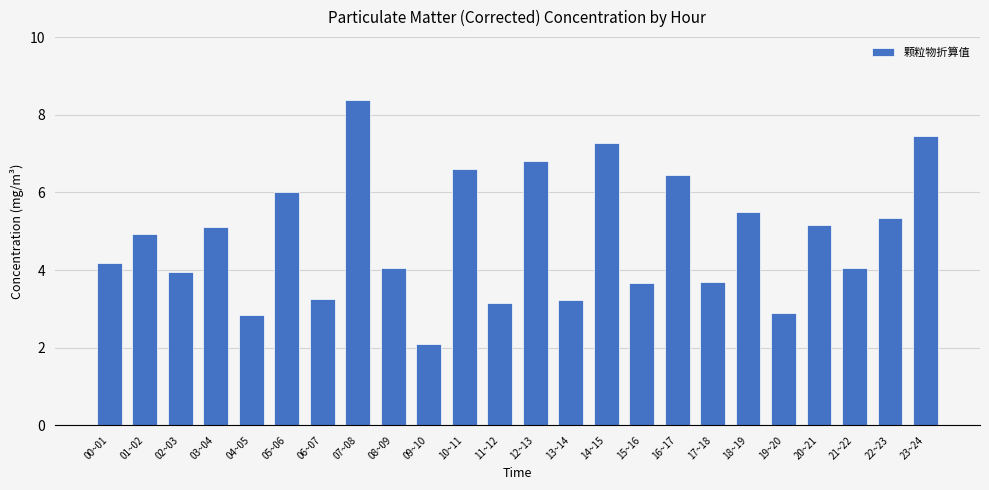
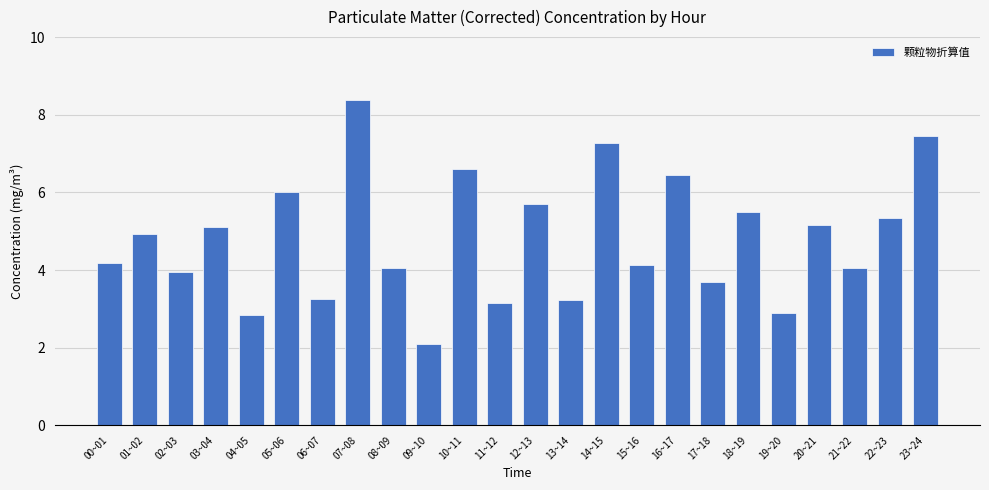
  {
    "00~01": 4.2,
    "01~02": 4.9,
    "02~03": 4.0,
    "03~04": 5.1,
    "04~05": 2.9,
    "05~06": 6.0,
    "06~07": 3.3,
    "07~08": 8.4,
    "08~09": 4.0,
    "09~10": 2.1,
    "10~11": 6.6,
    "11~12": 3.1,
-   "12~13": 6.8,
+   "12~13": 5.7,
    "13~14": 3.2,
    "14~15": 7.3,
-   "15~16": 3.7,
+   "15~16": 4.1,
    "16~17": 6.5,
    "17~18": 3.7,
    "18~19": 5.5,
    "19~20": 2.9,
    "20~21": 5.2,
    "21~22": 4.1,
    "22~23": 5.4,
    "23~24": 7.5
  }
